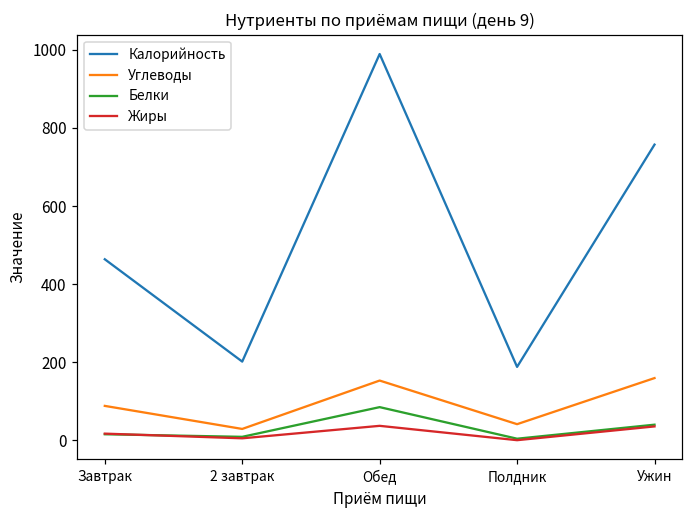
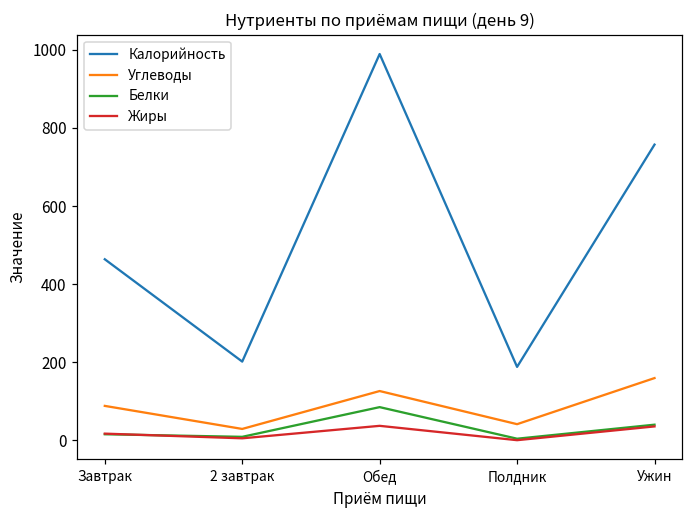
  {
    "Калорийность": {
      "Завтрак": 460,
      "2 завтрак": 200,
      "Обед": 990,
      "Полдник": 190,
      "Ужин": 760
    },
    "Углеводы": {
      "Завтрак": 90,
      "2 завтрак": 30,
-     "Обед": 150,
+     "Обед": 130,
      "Полдник": 40,
      "Ужин": 160
    },
    "Белки": {
      "Обед": 90
    },
    "Жиры": {
      "Обед": 40
    }
  }
